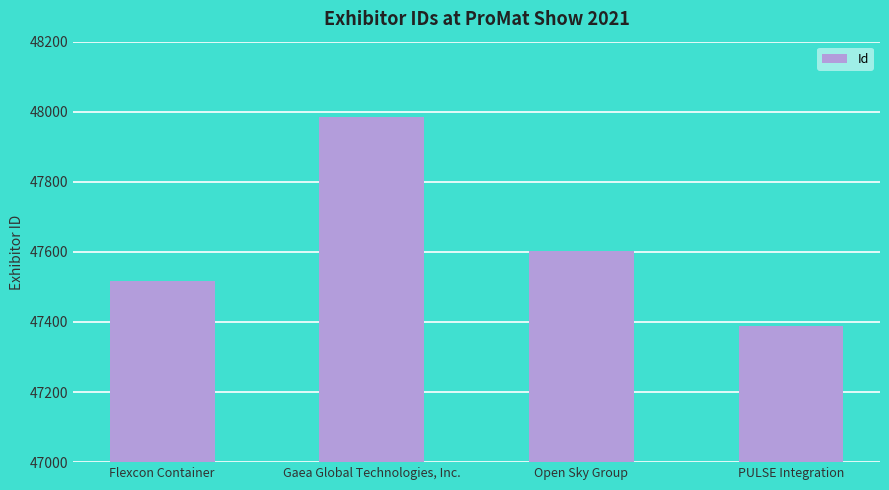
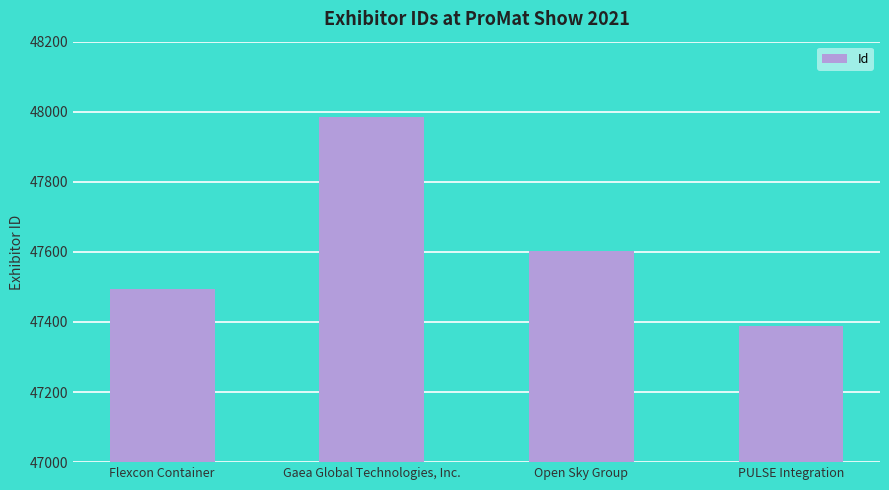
  {
-   "Flexcon Container": 47520,
+   "Flexcon Container": 47490,
    "Gaea Global Technologies, Inc.": 47980,
    "Open Sky Group": 47600,
    "PULSE Integration": 47390
  }
